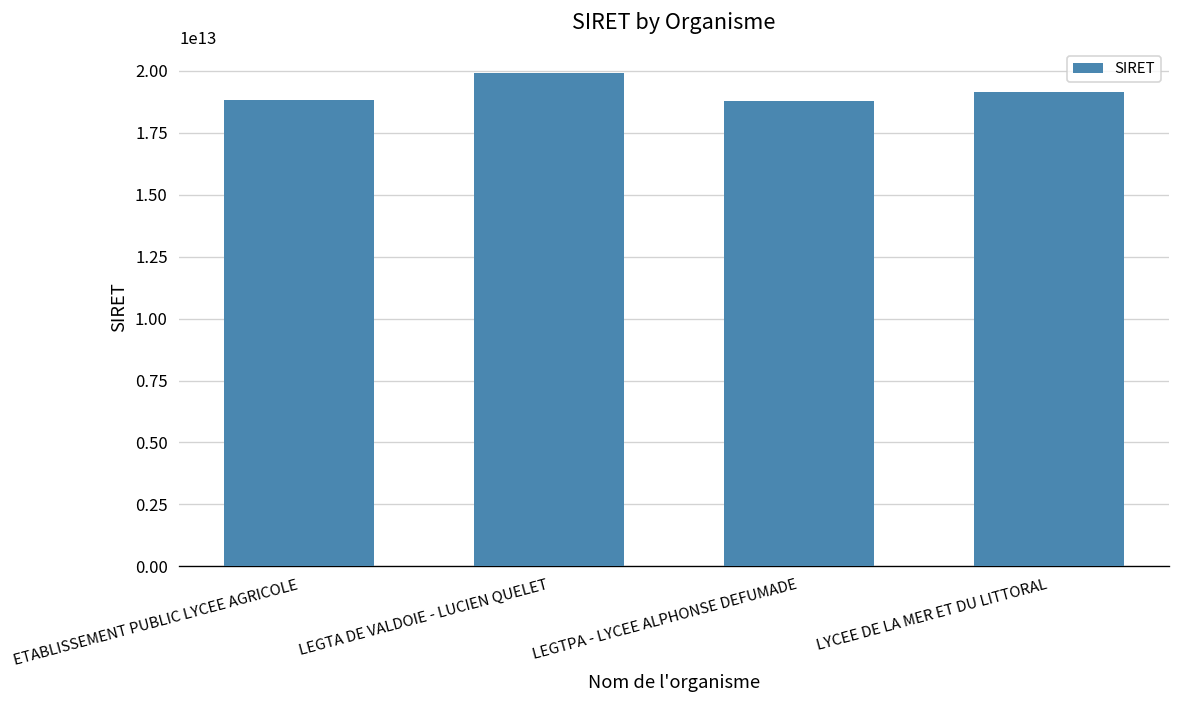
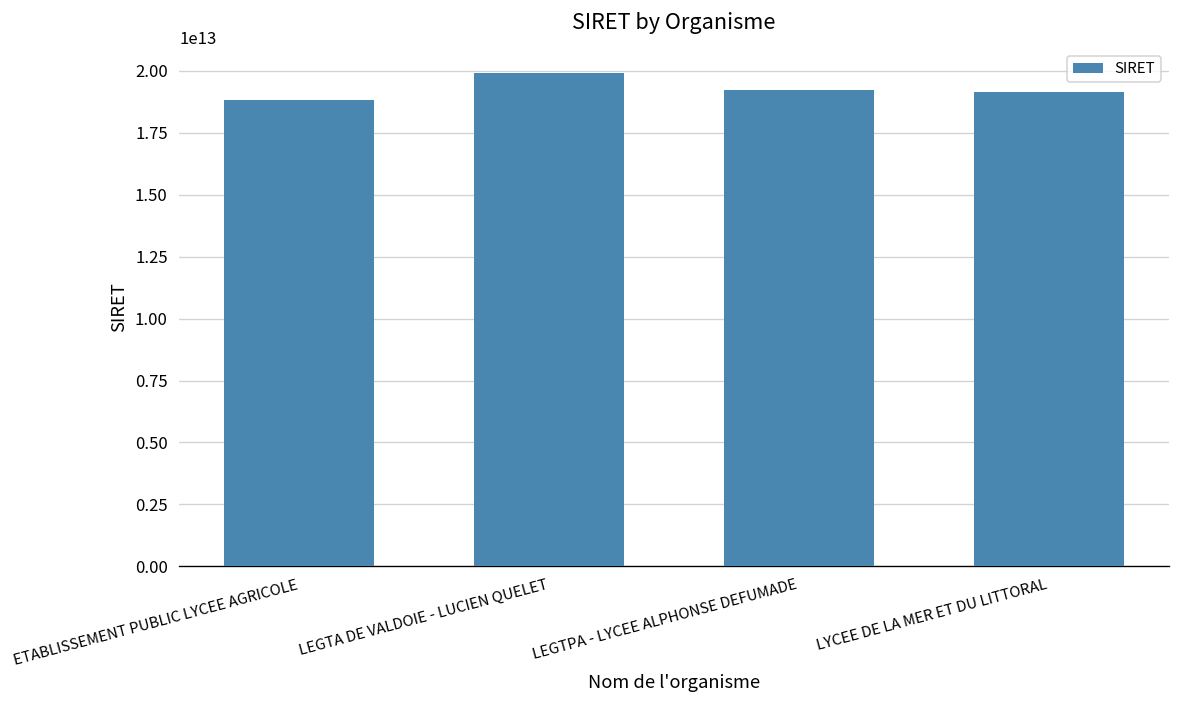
  {
    "ETABLISSEMENT PUBLIC LYCEE AGRICOLE": 18800000000000,
    "LEGTA DE VALDOIE - LUCIEN QUELET": 19900000000000,
-   "LEGTPA - LYCEE ALPHONSE DEFUMADE": 18800000000000,
+   "LEGTPA - LYCEE ALPHONSE DEFUMADE": 19200000000000,
    "LYCEE DE LA MER ET DU LITTORAL": 19200000000000
  }
